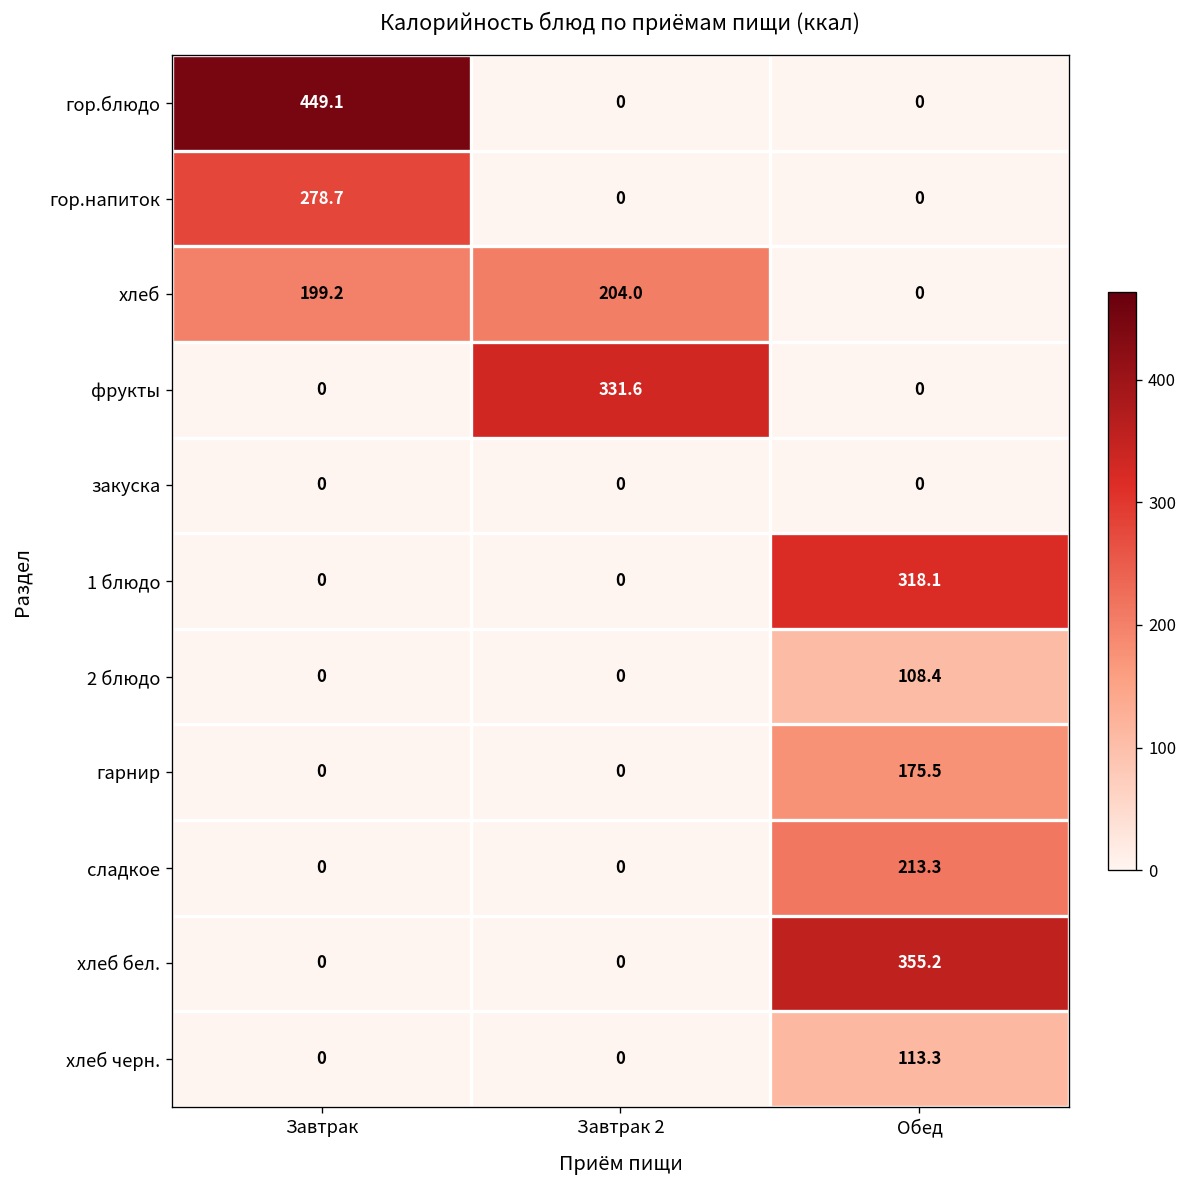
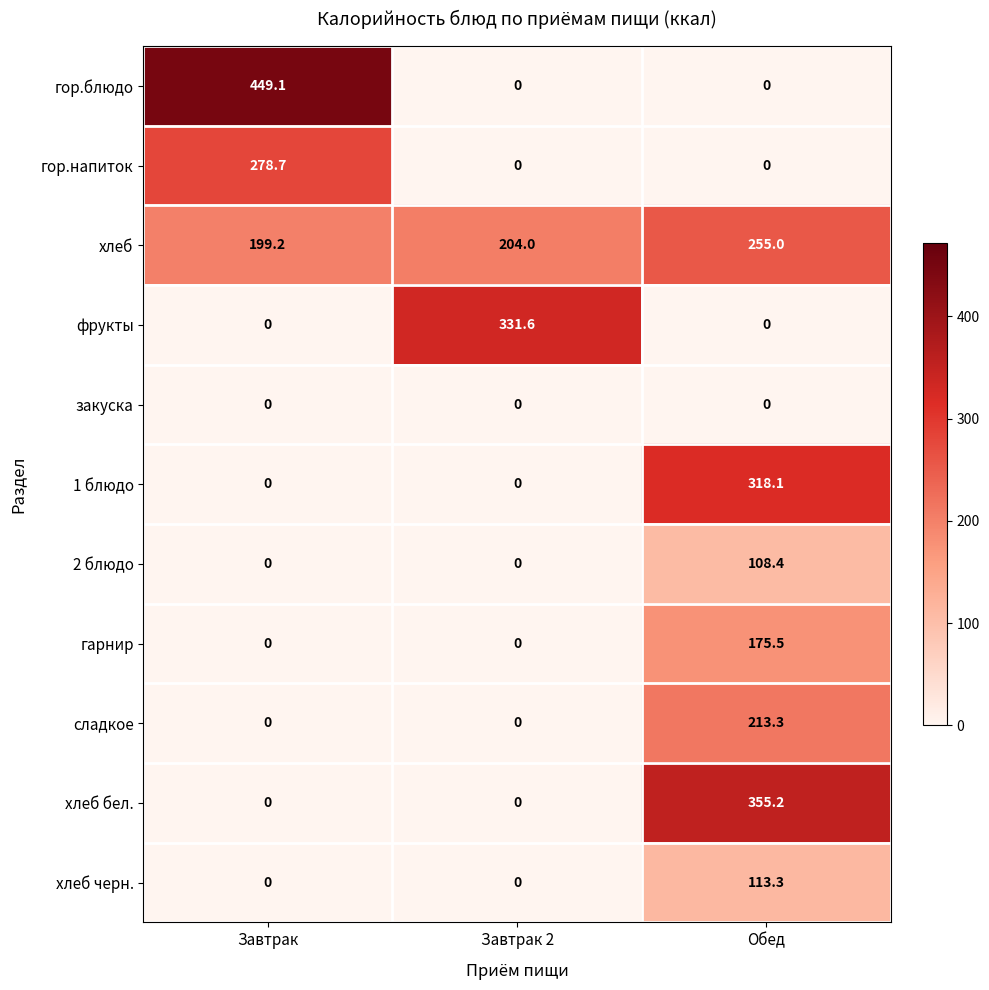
  {
    "гор.блюдо": {
      "Завтрак": 449.1,
      "Завтрак 2": 0,
      "Обед": 0
    },
    "гор.напиток": {
      "Завтрак": 278.7,
      "Завтрак 2": 0,
      "Обед": 0
    },
    "хлеб": {
      "Завтрак": 199.2,
      "Завтрак 2": 204.0,
-     "Обед": 0
+     "Обед": 255.0
    },
    "фрукты": {
      "Завтрак": 0,
      "Завтрак 2": 331.6,
      "Обед": 0
    },
    "закуска": {
      "Завтрак": 0,
      "Завтрак 2": 0,
      "Обед": 0
    },
    "1 блюдо": {
      "Завтрак": 0,
      "Завтрак 2": 0,
      "Обед": 318.1
    },
    "2 блюдо": {
      "Завтрак": 0,
      "Завтрак 2": 0,
      "Обед": 108.4
    },
    "гарнир": {
      "Завтрак": 0,
      "Завтрак 2": 0,
      "Обед": 175.5
    },
    "сладкое": {
      "Завтрак": 0,
      "Завтрак 2": 0,
      "Обед": 213.3
    },
    "хлеб бел.": {
      "Завтрак": 0,
      "Завтрак 2": 0,
      "Обед": 355.2
    },
    "хлеб черн.": {
      "Завтрак": 0,
      "Завтрак 2": 0,
      "Обед": 113.3
    }
  }
